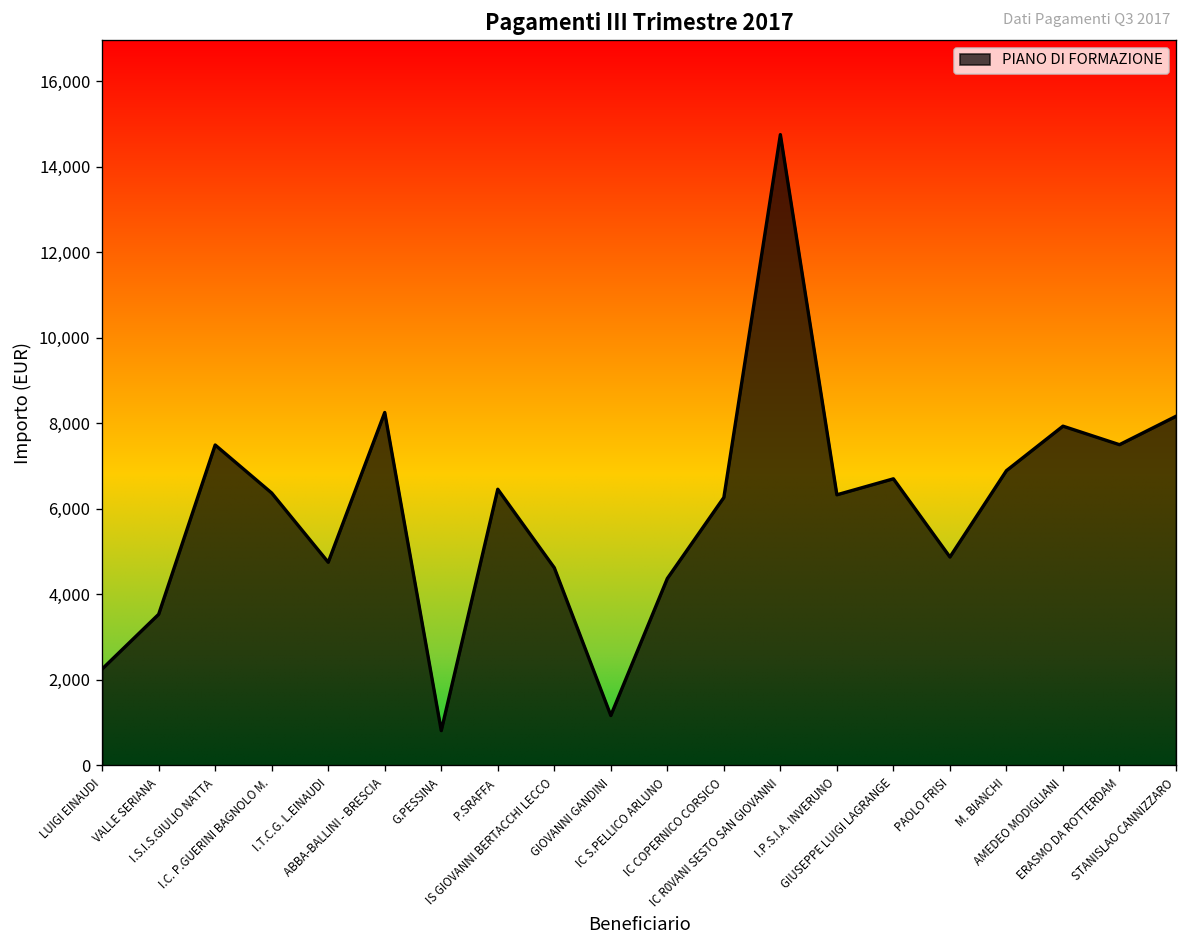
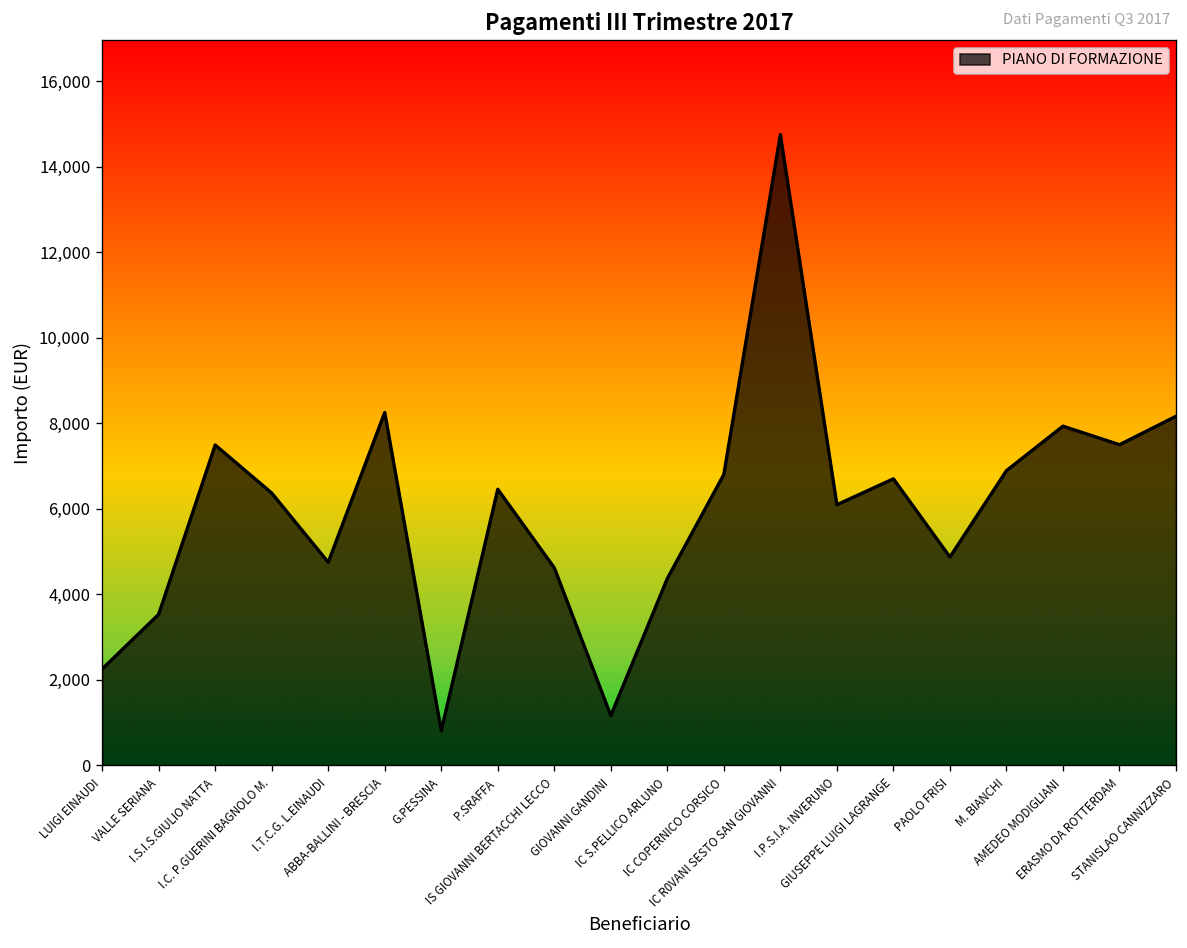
  {
    "LUIGI EINAUDI": "2,300",
    "VALLE SERIANA": "3,500",
    "I.S.I.S.GIULIO NATTA": "7,500",
    "I.C. P.GUERINI BAGNOLO M.": "6,400",
    "I.T.C.G. L.EINAUDI": "4,800",
    "ABBA-BALLINI - BRESCIA": "8,300",
    "G.PESSINA": "800",
    "P.SRAFFA": "6,500",
    "IS GIOVANNI BERTACCHI LECCO": "4,600",
    "GIOVANNI GANDINI": "1,200",
    "IC S.PELLICO ARLUNO": "4,400",
-   "IC COPERNICO CORSICO": "6,300",
+   "IC COPERNICO CORSICO": "6,800",
    "IC R0VANI SESTO SAN GIOVANNI": "14,800",
-   "I.P.S.I.A. INVERUNO": "6,300",
+   "I.P.S.I.A. INVERUNO": "6,100",
    "GIUSEPPE LUIGI LAGRANGE": "6,700",
    "PAOLO FRISI": "4,900",
    "M. BIANCHI": "6,900",
    "AMEDEO MODIGLIANI": "7,900",
    "ERASMO DA ROTTERDAM": "7,500",
    "STANISLAO CANNIZZARO": "8,200"
  }
